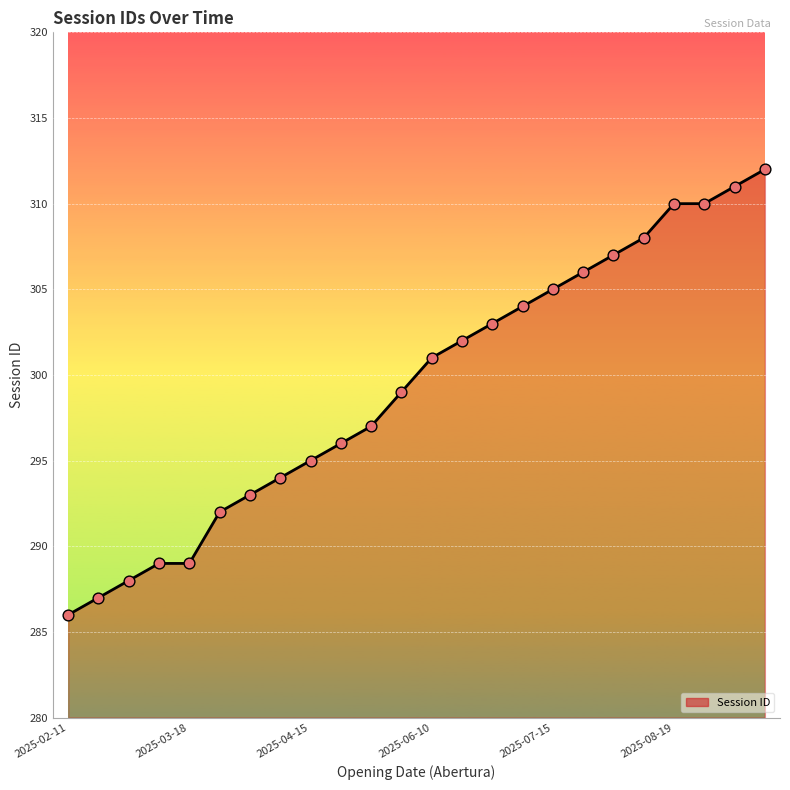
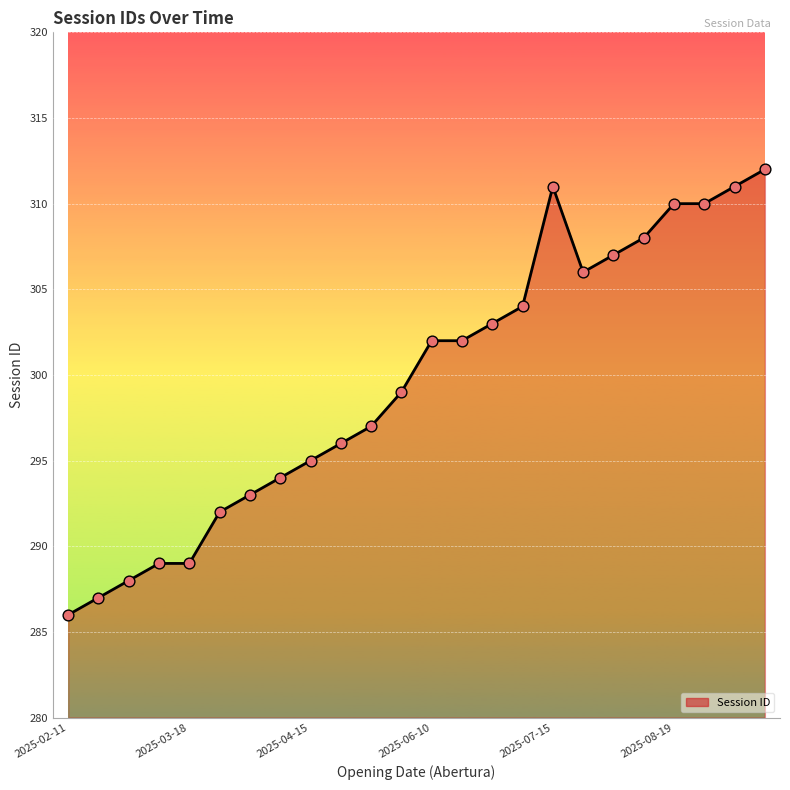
  {
    "2025-02-11": 286,
    "2025-03-18": 289,
    "2025-04-15": 295,
-   "2025-06-10": 301,
-   "2025-07-15": 305,
+   "2025-06-10": 302,
+   "2025-07-15": 311,
    "2025-08-19": 310
  }
